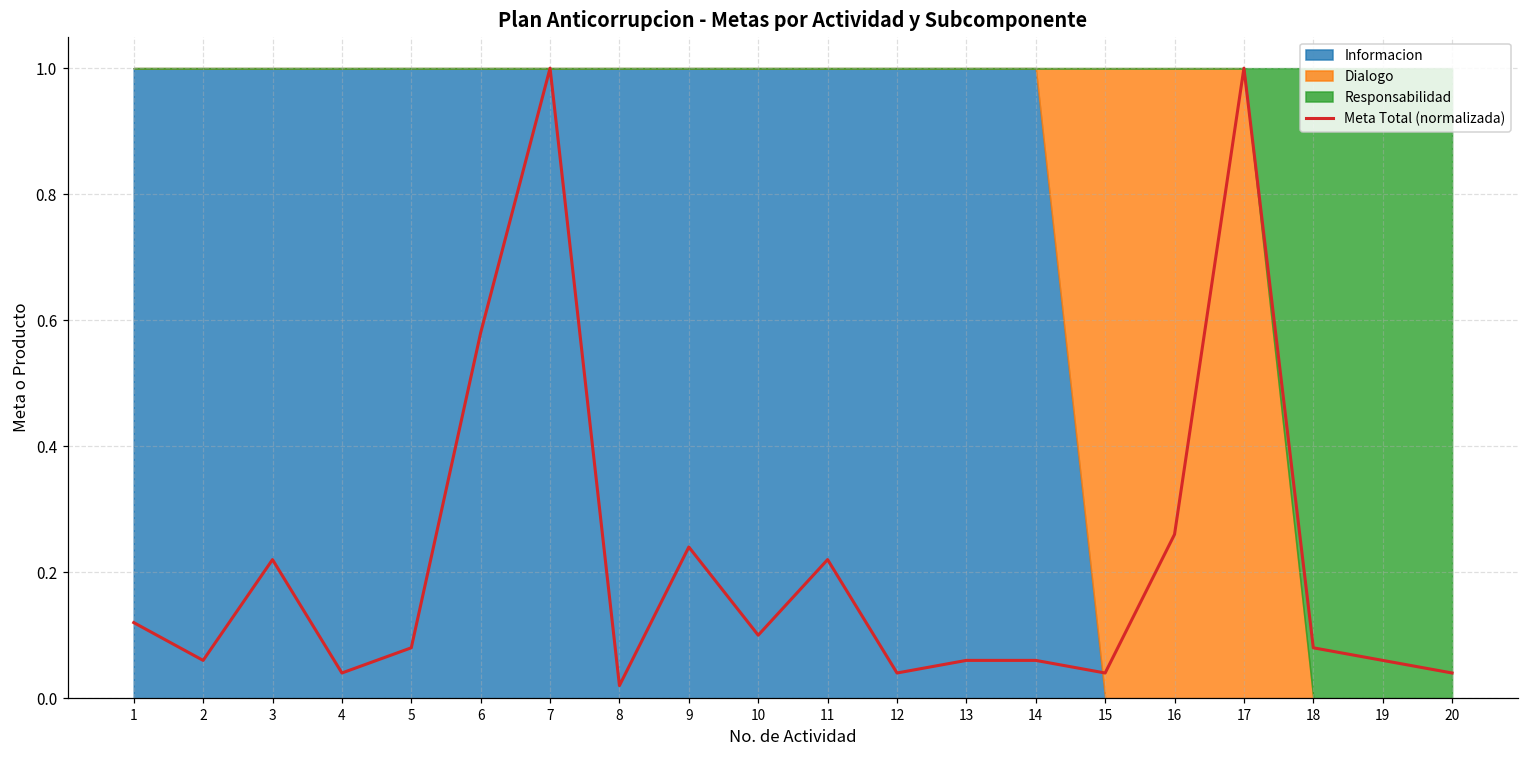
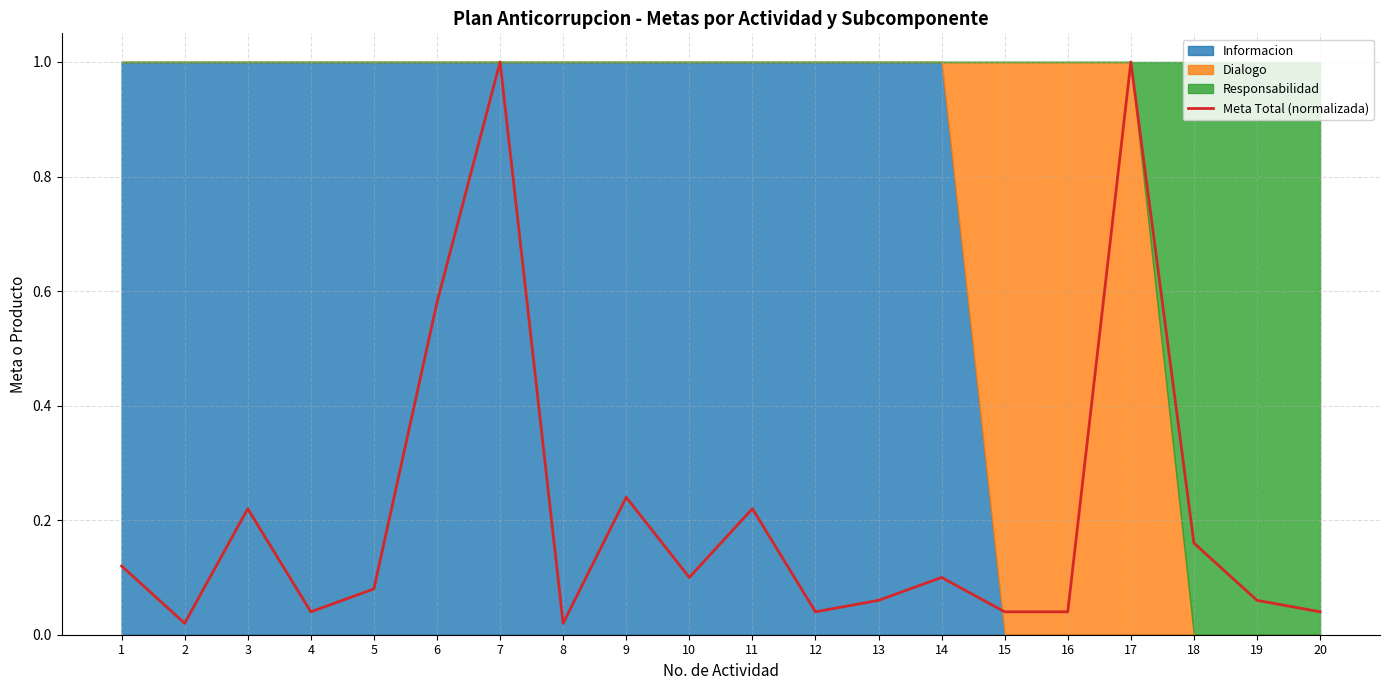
  {
    "Meta Total (normalizada)": {
      "1": 0.12,
-     "2": 0.06,
+     "2": 0.02,
      "3": 0.22,
      "4": 0.04,
      "5": 0.08,
      "6": 0.58,
      "8": 0.02,
      "9": 0.24,
      "10": 0.10,
      "11": 0.22,
      "12": 0.04,
      "13": 0.06,
-     "14": 0.06,
+     "14": 0.10,
      "15": 0.04,
-     "16": 0.26,
-     "18": 0.08,
+     "16": 0.04,
+     "18": 0.16,
      "19": 0.06,
      "20": 0.04
    },
    "Informacion": {
      "15": 0.00,
      "16": 0.00,
      "17": 0.00
    }
  }
